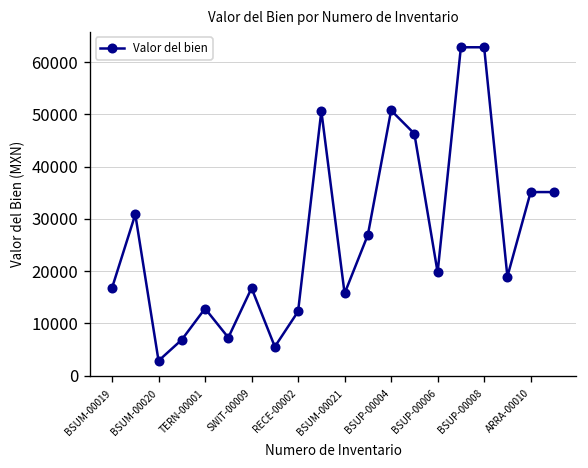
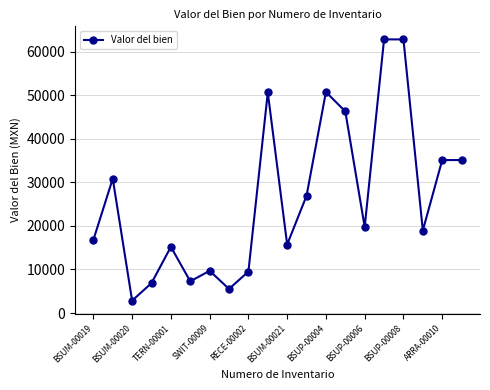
  {
    "BSUM-00019": 17000,
    "BSUM-00020": 3000,
-   "TERN-00001": 13000,
-   "SWIT-00009": 17000,
-   "RECE-00002": 12000,
+   "TERN-00001": 15000,
+   "SWIT-00009": 10000,
+   "RECE-00002": 10000,
    "BSUM-00021": 16000,
    "BSUP-00004": 51000,
    "BSUP-00006": 20000,
    "BSUP-00008": 63000,
    "ARRA-00010": 35000
  }
